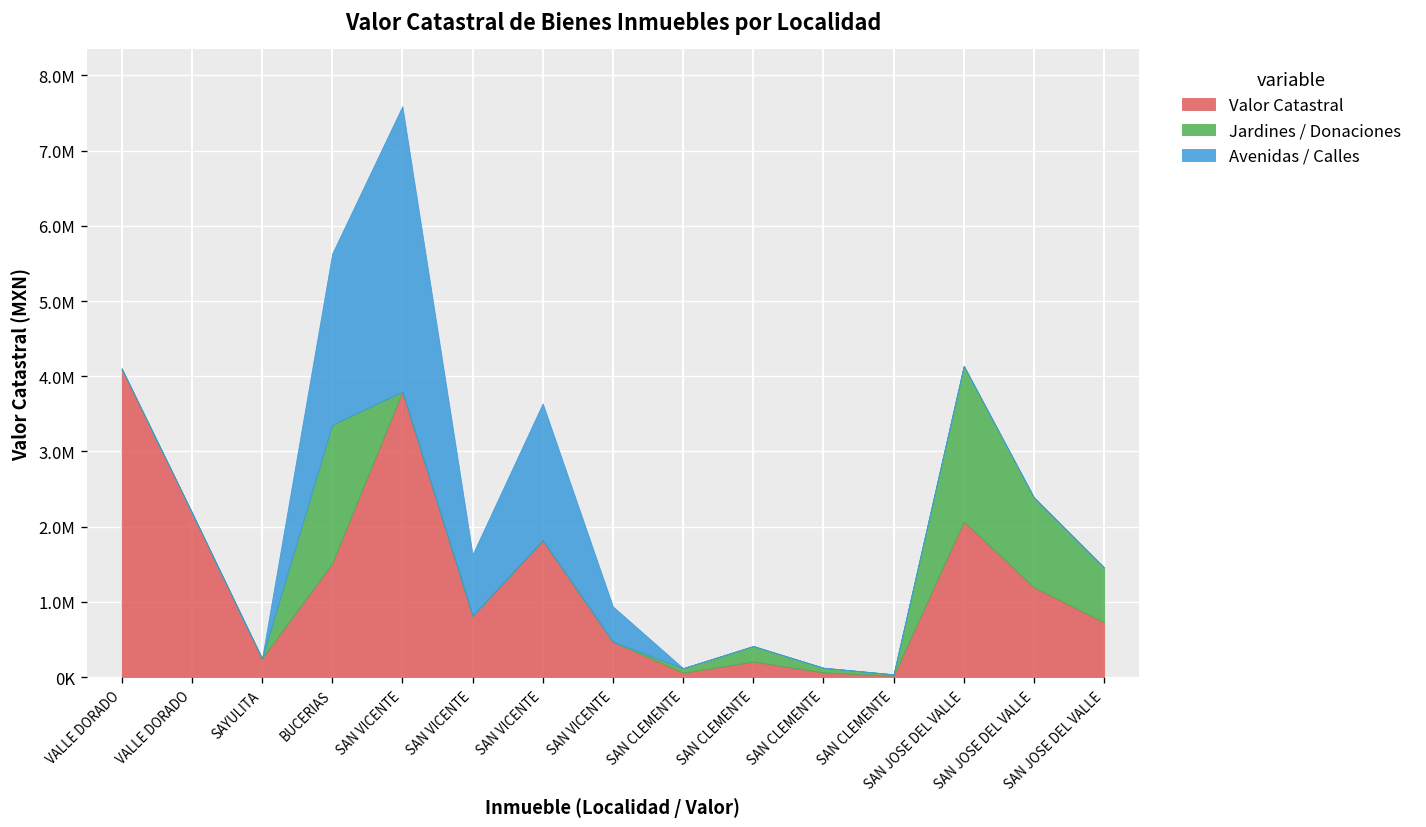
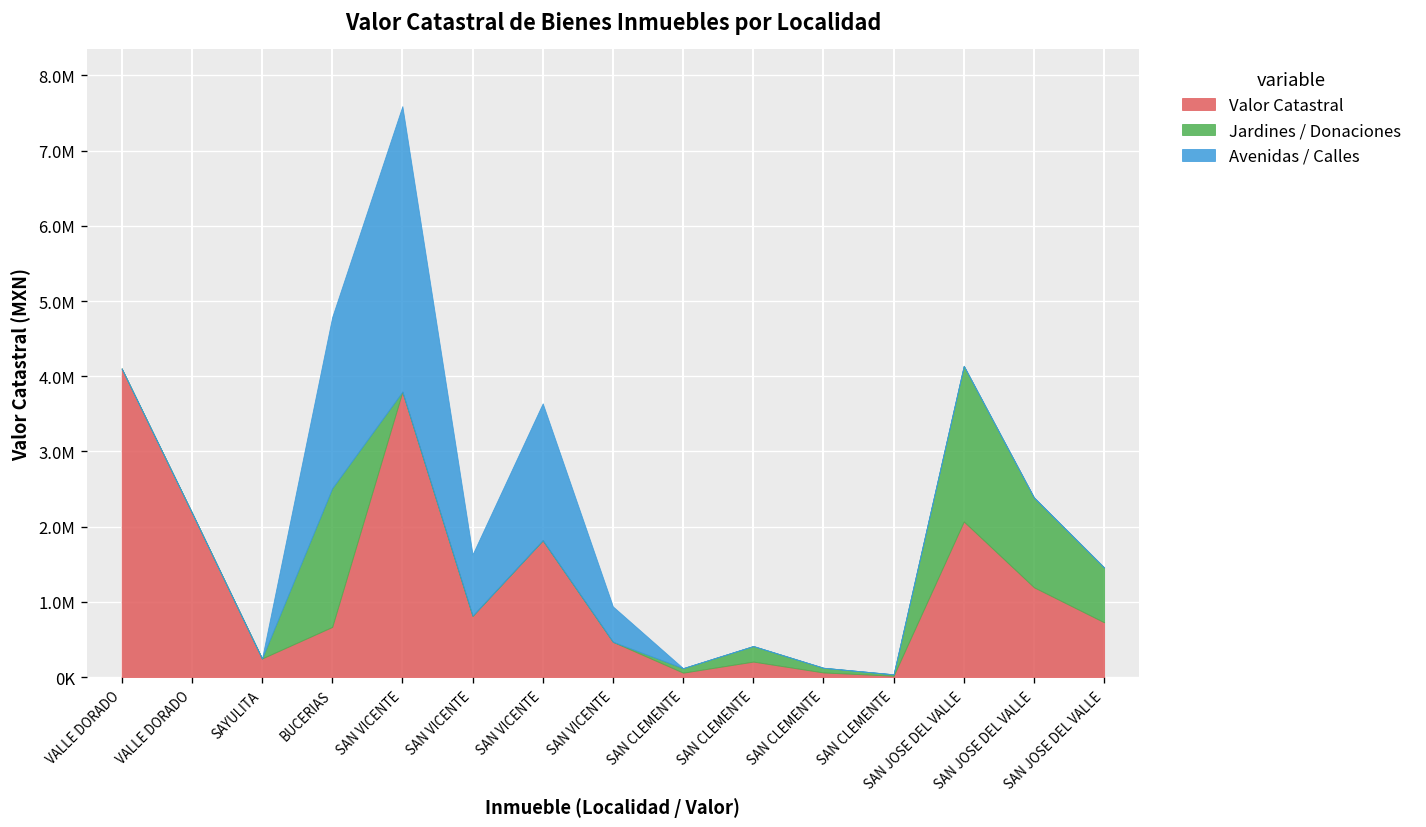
  {
    "Valor Catastral": {
-     "BUCERIAS": 1500000
+     "BUCERIAS": 700000
    },
    "Jardines / Donaciones": {
      "BUCERIAS": 1800000
    },
    "Avenidas / Calles": {
      "BUCERIAS": 2300000
    }
  }
